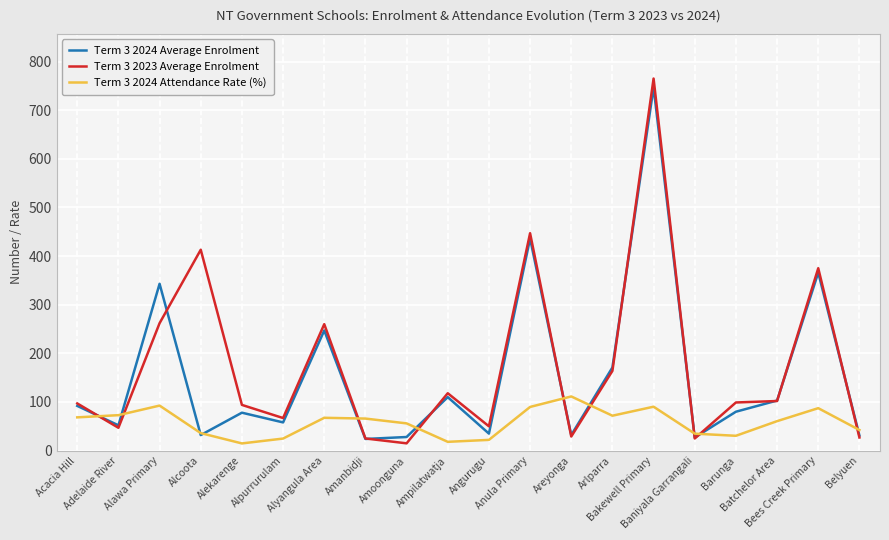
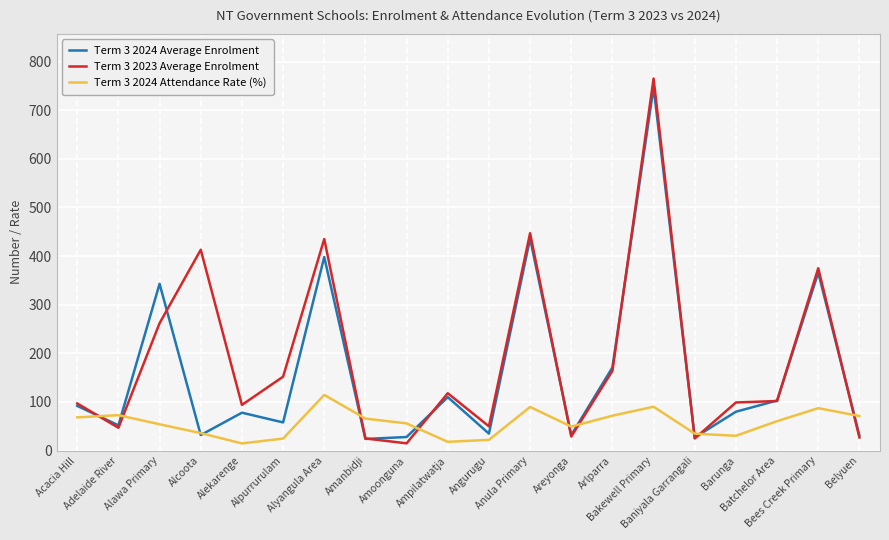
  {
    "Term 3 2024 Average Enrolment": {
      "Alawa Primary": 340,
      "Alekarenge": 80,
      "Alpurrurulam": 60,
-     "Alyangula Area": 250,
+     "Alyangula Area": 400,
      "Amoonguna": 30,
      "Ampilatwatja": 110,
      "Angurugu": 40,
      "Anula Primary": 440,
      "Arlparra": 170,
      "Bakewell Primary": 750,
      "Barunga": 80,
      "Bees Creek Primary": 370
    },
    "Term 3 2023 Average Enrolment": {
      "Alawa Primary": 260,
      "Alcoota": 410,
      "Alekarenge": 90,
-     "Alpurrurulam": 70,
-     "Alyangula Area": 260,
+     "Alpurrurulam": 150,
+     "Alyangula Area": 440,
      "Amoonguna": 20,
      "Ampilatwatja": 120,
      "Angurugu": 50,
      "Anula Primary": 450,
      "Arlparra": 160,
      "Bakewell Primary": 770,
      "Barunga": 100,
      "Bees Creek Primary": 380
    },
    "Term 3 2024 Attendance Rate (%)": {
      "Acacia Hill": 70,
      "Adelaide River": 70,
-     "Alawa Primary": 90,
+     "Alawa Primary": 50,
      "Alekarenge": 10,
      "Alpurrurulam": 20,
-     "Alyangula Area": 70,
+     "Alyangula Area": 110,
      "Amanbidji": 70,
      "Amoonguna": 60,
      "Ampilatwatja": 20,
      "Angurugu": 20,
      "Anula Primary": 90,
-     "Areyonga": 110,
+     "Areyonga": 50,
      "Arlparra": 70,
      "Bakewell Primary": 90,
      "Baniyala Garrangali": 30,
      "Barunga": 30,
      "Batchelor Area": 60,
      "Bees Creek Primary": 90,
-     "Belyuen": 40
+     "Belyuen": 70
    }
  }
